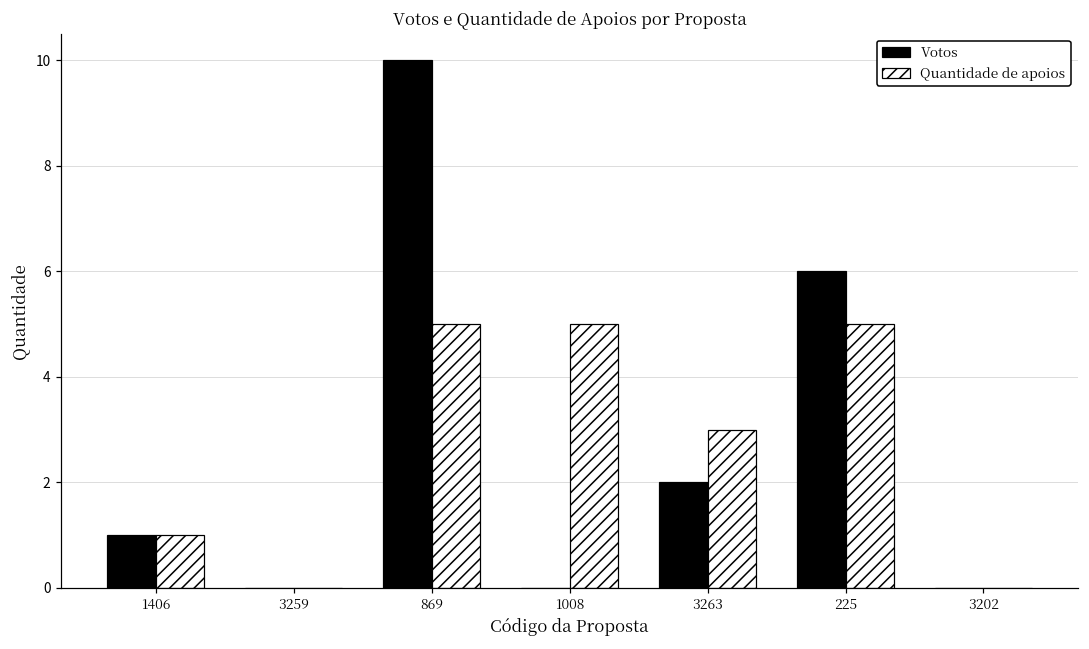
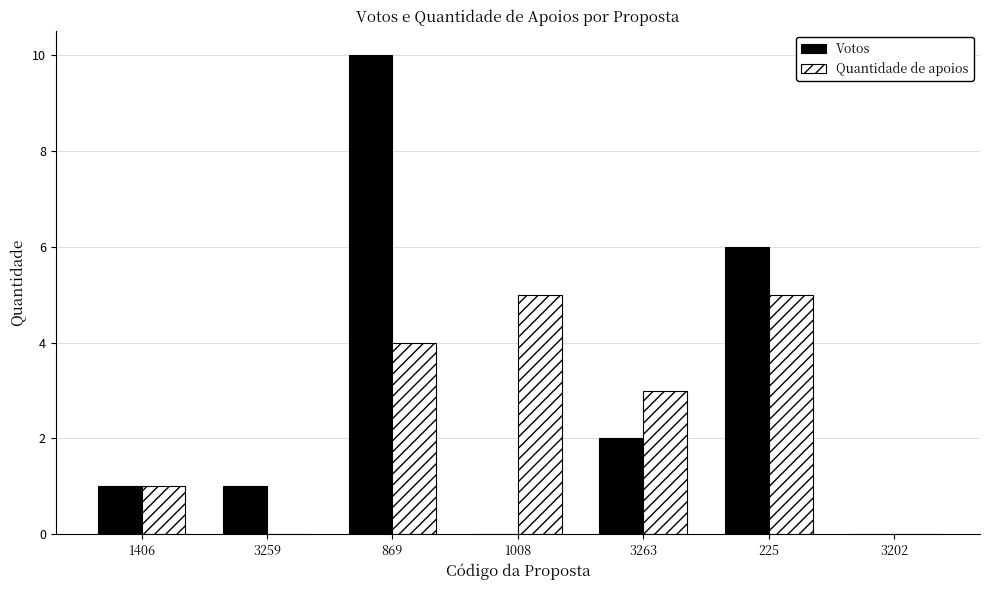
  {
    "Votos": {
      "1406": 1,
-     "3259": 0,
+     "3259": 1,
      "869": 10,
      "1008": 0,
      "3263": 2,
      "225": 6,
      "3202": 0
    },
    "Quantidade de apoios": {
      "1406": 1,
      "3259": 0,
-     "869": 5,
+     "869": 4,
      "1008": 5,
      "3263": 3,
      "225": 5,
      "3202": 0
    }
  }
